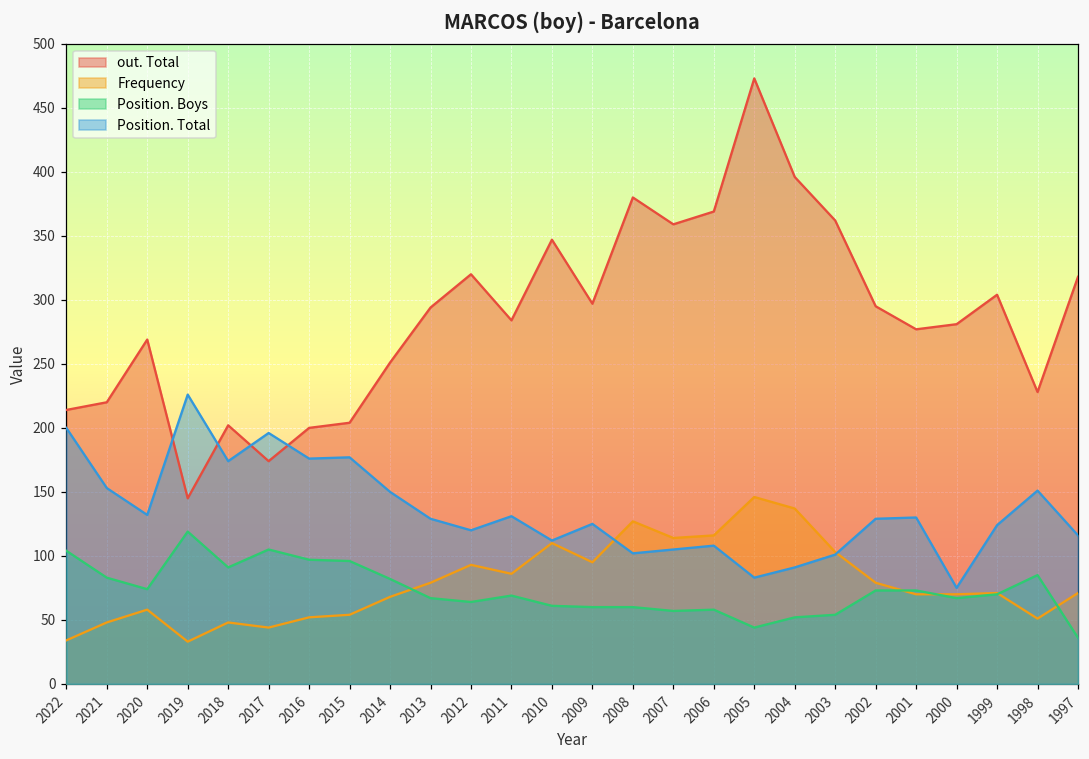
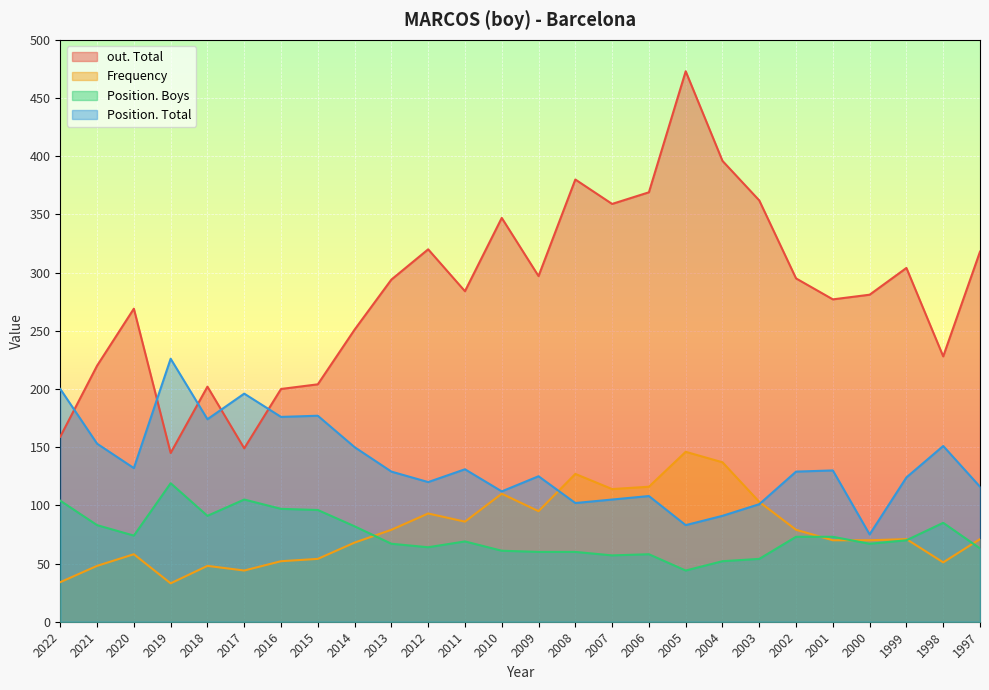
  {
    "out. Total": {
-     "2022": 214,
+     "2022": 159,
      "2021": 220,
      "2020": 269,
      "2019": 145,
      "2018": 202,
-     "2017": 174,
+     "2017": 149,
      "2016": 200,
      "2015": 204,
      "2014": 251,
      "2013": 294,
      "2012": 320,
      "2011": 284,
      "2010": 347,
      "2009": 297,
      "2008": 380,
      "2007": 359,
      "2006": 369,
      "2005": 473,
      "2004": 396,
      "2003": 362,
      "2002": 295,
      "2001": 277,
      "2000": 281,
      "1999": 304,
      "1998": 228,
      "1997": 318
    },
    "Frequency": {
      "2022": 34,
      "2021": 48,
      "2020": 58,
      "2019": 33,
      "2018": 48,
      "2017": 44,
      "2016": 52,
      "2015": 54,
      "2014": 68,
      "2013": 79,
      "2012": 93,
      "2011": 86,
      "2009": 95,
      "2008": 127,
      "2007": 114,
      "2006": 116,
      "2005": 146,
      "2004": 137,
      "2002": 79,
      "2001": 70,
      "2000": 70,
      "1998": 51,
      "1997": 71
    },
    "Position. Boys": {
      "2022": 104,
      "2021": 83,
      "2020": 74,
      "2019": 119,
      "2018": 91,
      "2017": 105,
      "2016": 97,
      "2015": 96,
      "2014": 82,
      "2013": 67,
      "2012": 64,
      "2011": 69,
      "2010": 61,
      "2009": 60,
      "2008": 60,
      "2007": 57,
      "2006": 58,
      "2005": 44,
      "2004": 52,
      "2003": 54,
      "2002": 73,
      "2001": 73,
      "2000": 67,
      "1998": 85,
-     "1997": 36
+     "1997": 63
    },
    "Position. Total": {
      "2022": 200,
      "2021": 153,
      "2020": 132,
      "2019": 226,
      "2018": 174,
      "2017": 196,
      "2016": 176,
      "2015": 177,
      "2014": 150,
      "2013": 129,
      "2012": 120,
      "2011": 131,
      "2009": 125,
      "2008": 102,
      "2007": 105,
      "2006": 108,
      "2005": 83,
      "2004": 91,
      "2002": 129,
      "2001": 130,
      "2000": 75,
      "1999": 124,
      "1998": 151,
      "1997": 116
    }
  }
